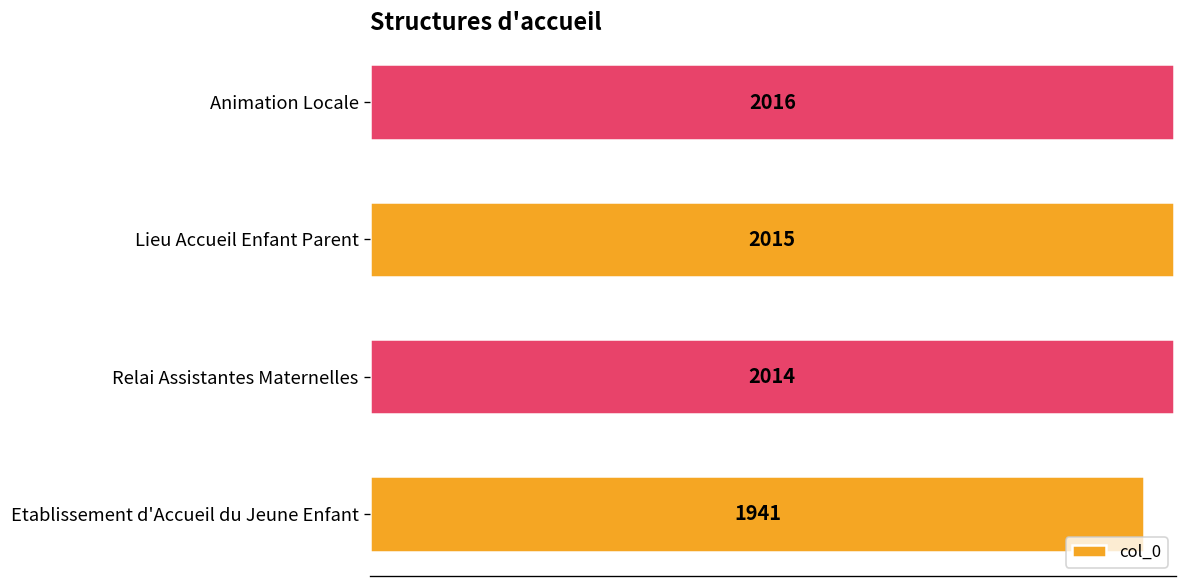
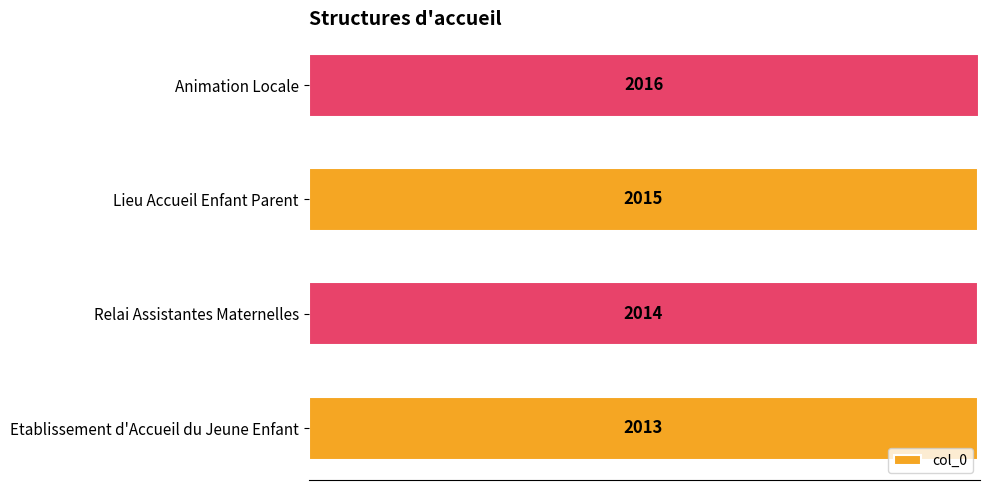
  {
    "Animation Locale": 2016,
    "Lieu Accueil Enfant Parent": 2015,
    "Relai Assistantes Maternelles": 2014,
-   "Etablissement d'Accueil du Jeune Enfant": 1941
+   "Etablissement d'Accueil du Jeune Enfant": 2013
  }
